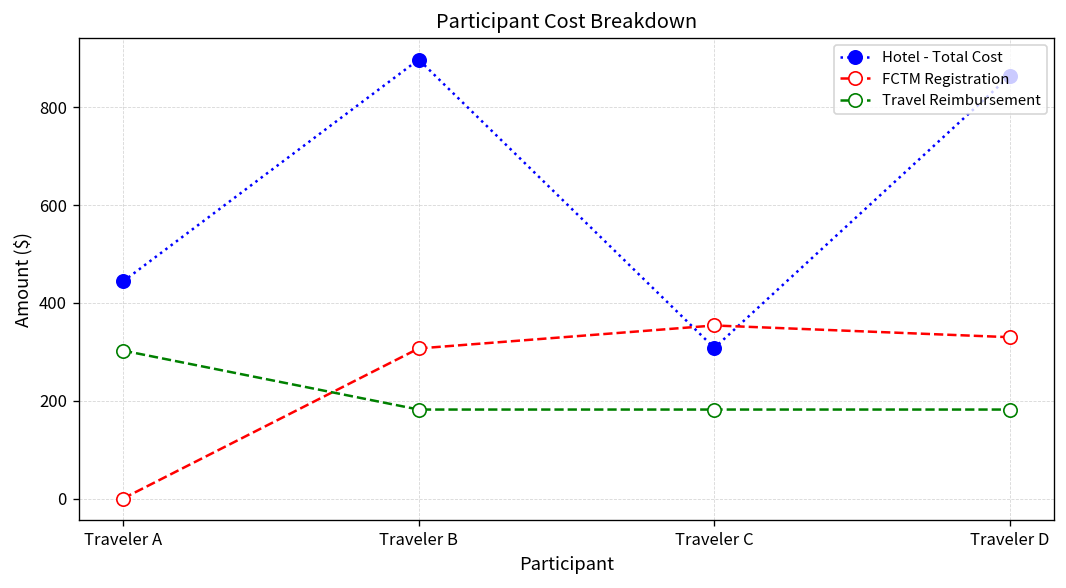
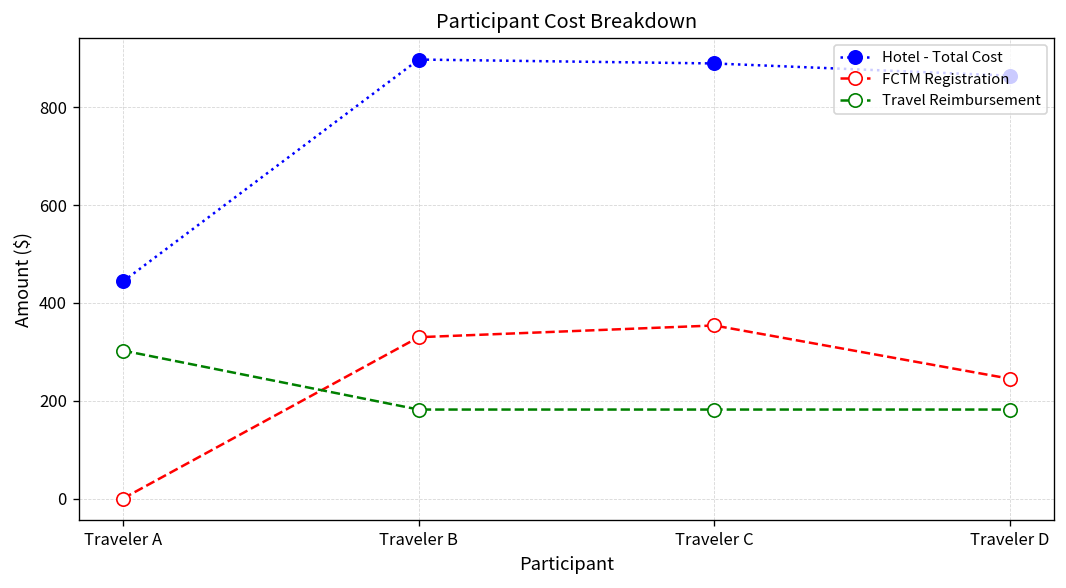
  {
    "Hotel - Total Cost": {
      "Traveler A": 440,
      "Traveler B": 900,
-     "Traveler C": 310
+     "Traveler C": 890
    },
    "FCTM Registration": {
      "Traveler A": 0,
-     "Traveler B": 310,
+     "Traveler B": 330,
      "Traveler C": 350,
-     "Traveler D": 330
+     "Traveler D": 250
    },
    "Travel Reimbursement": {
      "Traveler A": 300,
      "Traveler B": 180,
      "Traveler C": 180,
      "Traveler D": 180
    }
  }
